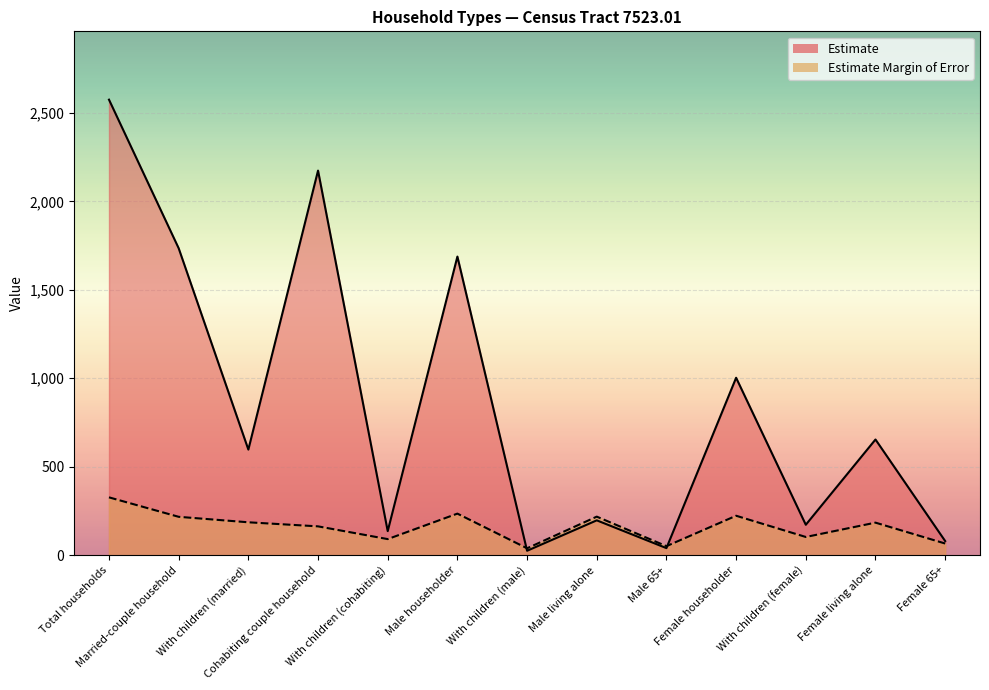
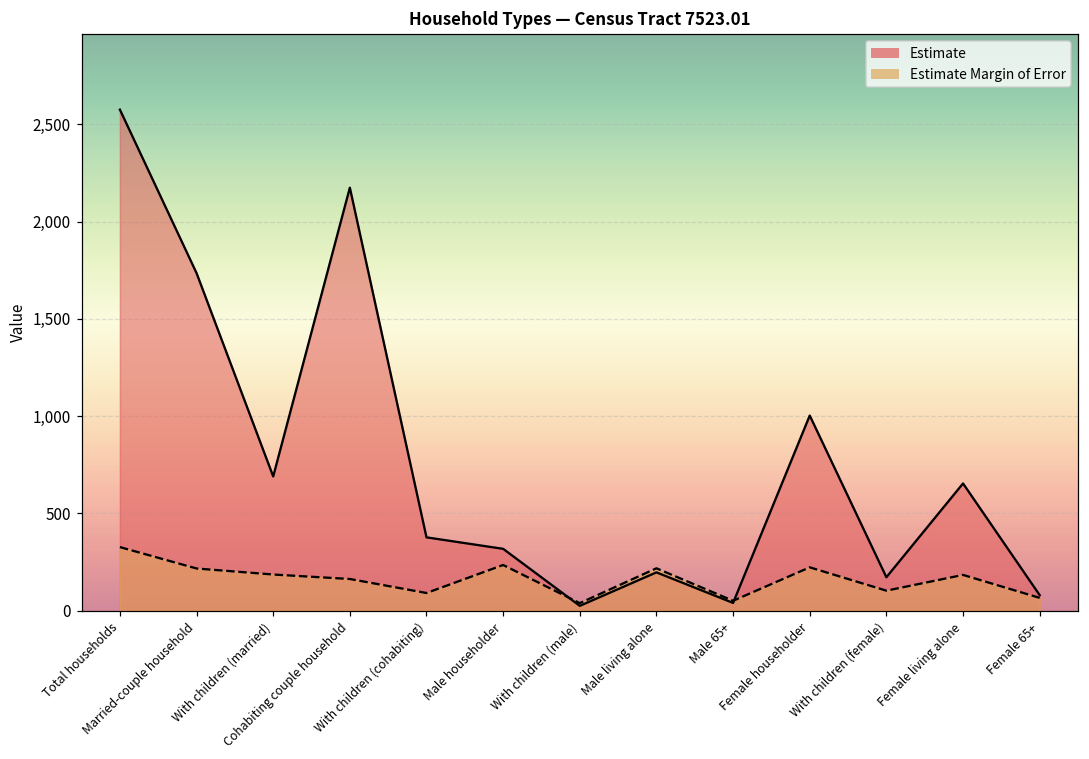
  {
    "Estimate": {
      "Total households": "2,580",
      "Married-couple household": "1,740",
-     "With children (married)": "600",
+     "With children (married)": "690",
      "Cohabiting couple household": "2,170",
-     "With children (cohabiting)": "140",
-     "Male householder": "1,690",
+     "With children (cohabiting)": "380",
+     "Male householder": "320",
      "Male living alone": "200",
      "Female householder": "1,000",
      "With children (female)": "170",
      "Female living alone": "650"
    },
    "Estimate Margin of Error": {
      "Total households": "330",
      "Married-couple household": "220",
      "With children (married)": "190",
      "Cohabiting couple household": "160",
      "With children (cohabiting)": "90",
      "Male householder": "240",
      "Male living alone": "220",
      "Female householder": "220",
      "With children (female)": "100",
      "Female living alone": "180"
    }
  }
